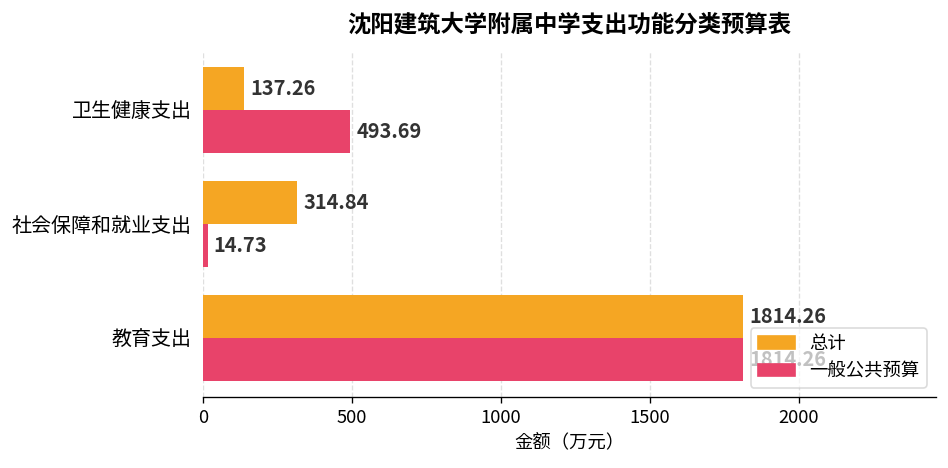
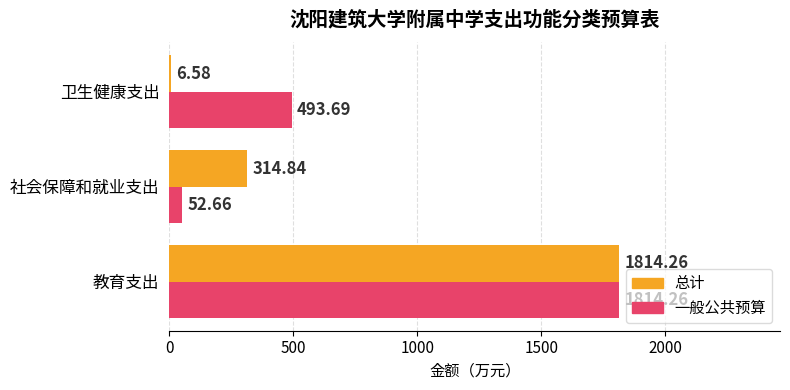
  {
    "总计": {
-     "卫生健康支出": 137.26,
+     "卫生健康支出": 6.58,
      "社会保障和就业支出": 314.84
    },
    "一般公共预算": {
      "卫生健康支出": 493.69,
-     "社会保障和就业支出": 14.73
+     "社会保障和就业支出": 52.66
    }
  }
